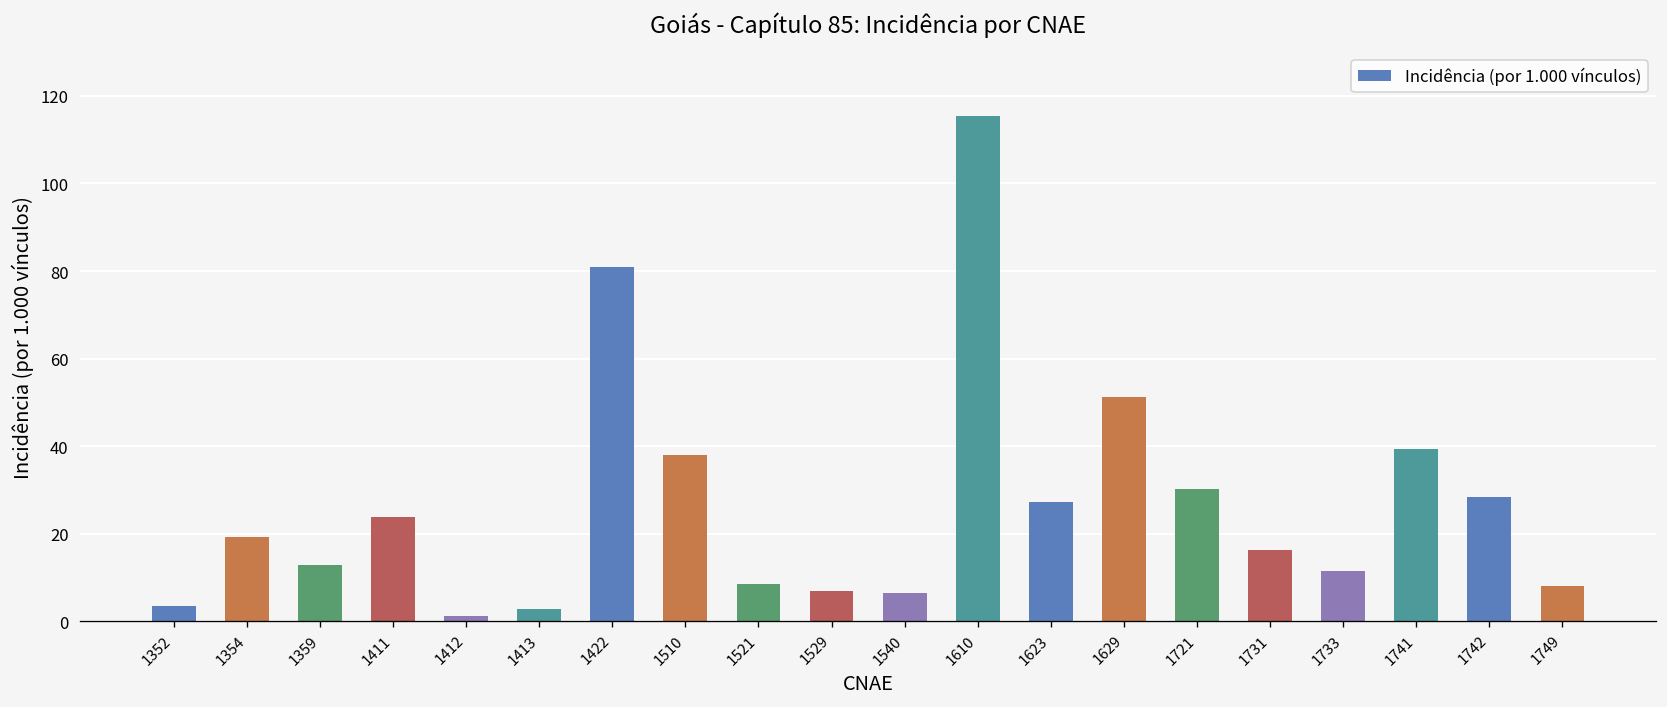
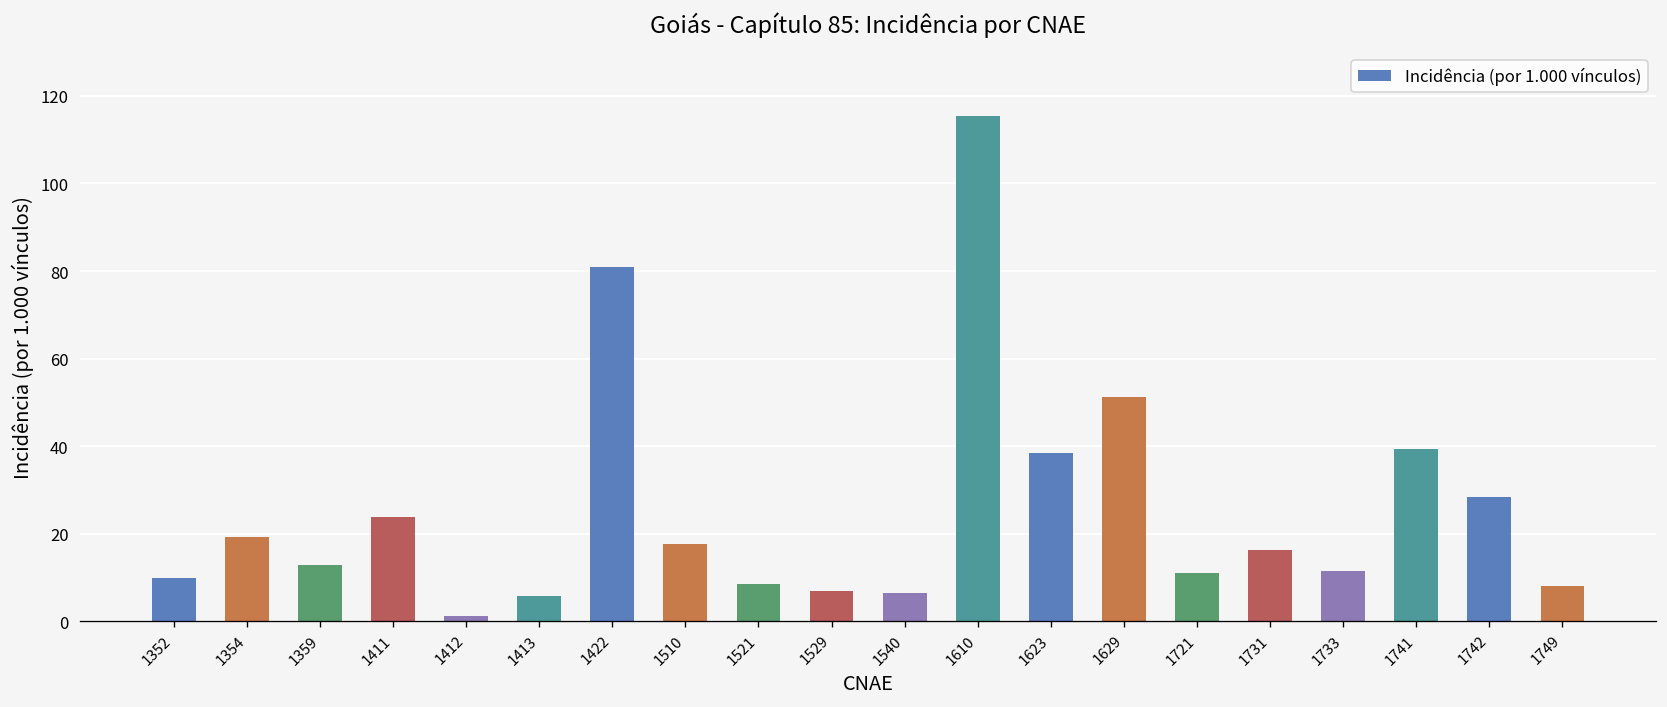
  {
-   "1352": 4,
+   "1352": 10,
    "1354": 19,
    "1359": 13,
    "1411": 24,
    "1412": 1,
-   "1413": 3,
+   "1413": 6,
    "1422": 81,
-   "1510": 38,
+   "1510": 18,
    "1521": 9,
    "1529": 7,
    "1540": 6,
    "1610": 115,
-   "1623": 27,
+   "1623": 39,
    "1629": 51,
-   "1721": 30,
+   "1721": 11,
    "1731": 16,
    "1733": 12,
    "1741": 39,
    "1742": 28,
    "1749": 8
  }
